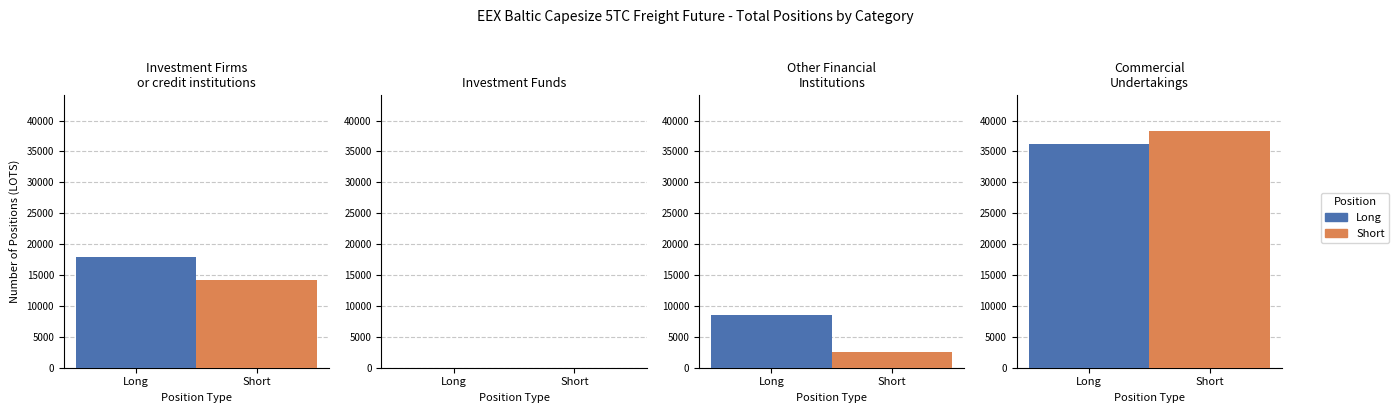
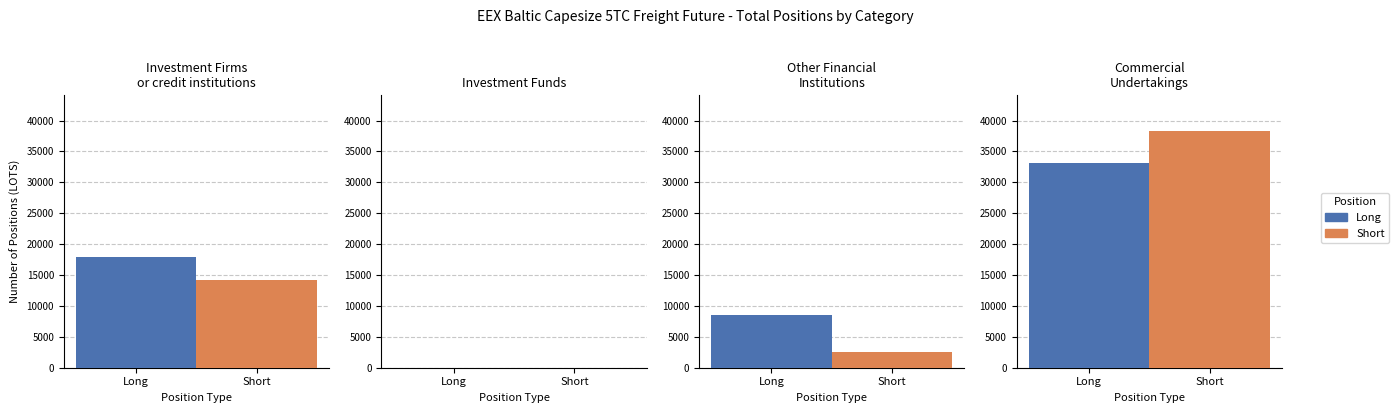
  {
    "Investment Firms or credit institutions": {
      "Long": 18000,
      "Short": 14000
    },
    "Investment Funds": {
      "Long": 0,
      "Short": 0
    },
    "Other Financial Institutions": {
      "Long": 8000,
      "Short": 2000
    },
    "Commercial Undertakings": {
-     "Long": 36000,
+     "Long": 33000,
      "Short": 38000
    }
  }
